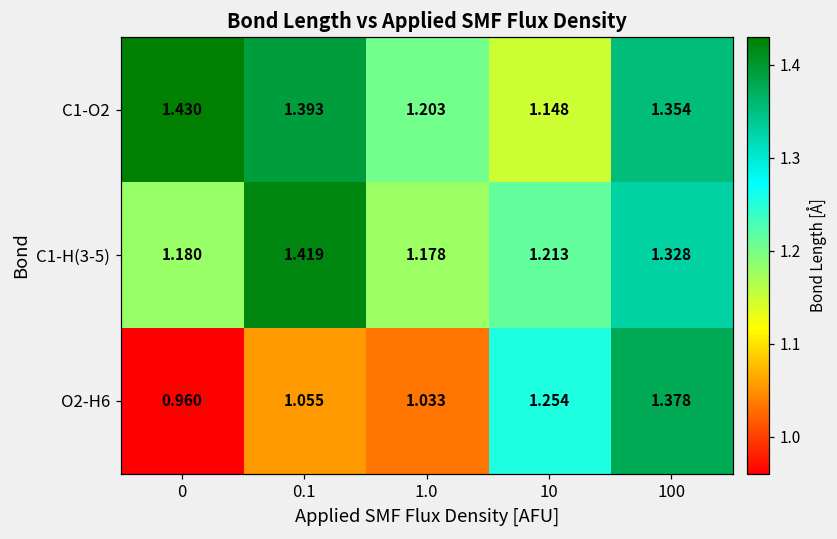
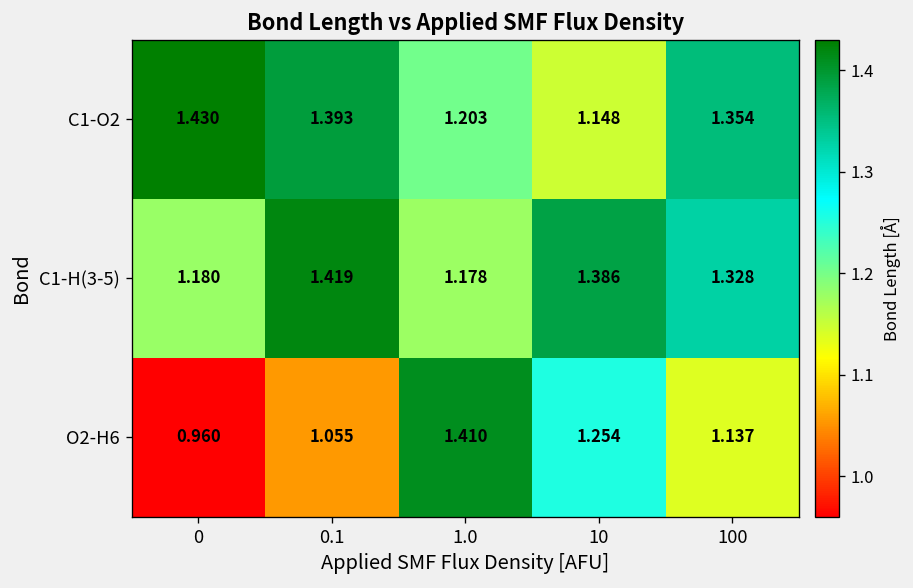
  {
    "C1-O2": {
      "0": 1.430,
      "0.1": 1.393,
      "1.0": 1.203,
      "10": 1.148,
      "100": 1.354
    },
    "C1-H(3-5)": {
      "0": 1.180,
      "0.1": 1.419,
      "1.0": 1.178,
-     "10": 1.213,
+     "10": 1.386,
      "100": 1.328
    },
    "O2-H6": {
      "0": 0.960,
      "0.1": 1.055,
-     "1.0": 1.033,
+     "1.0": 1.410,
      "10": 1.254,
-     "100": 1.378
+     "100": 1.137
    }
  }
